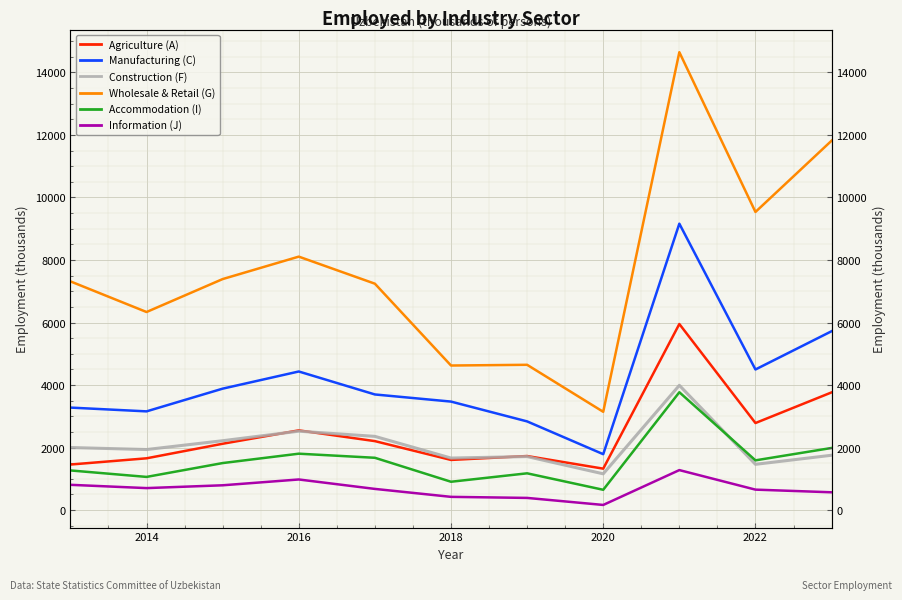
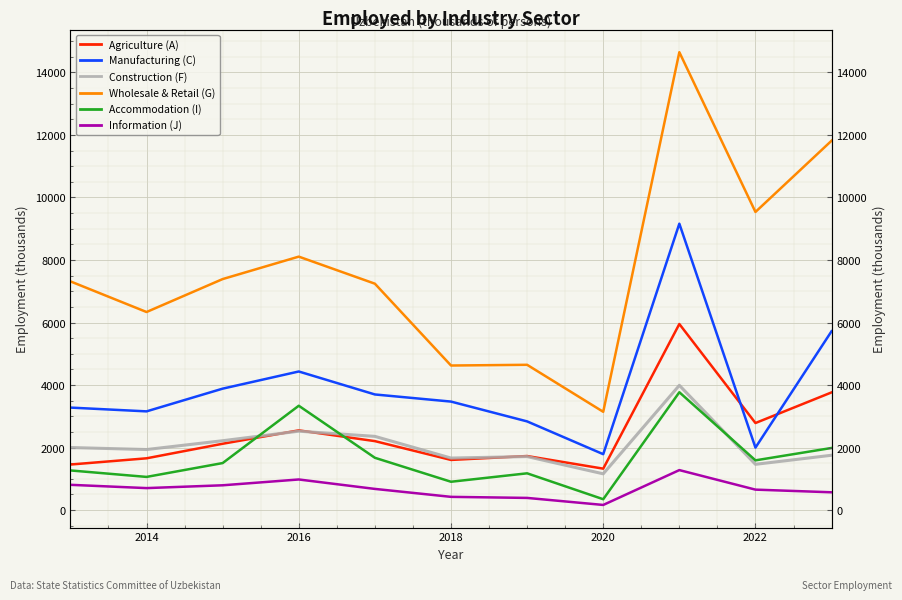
  {
    "Agriculture (A)": {
      "2014": 1700,
      "2020": 1300,
      "2022": 2800
    },
    "Manufacturing (C)": {
      "2014": 3200,
      "2016": 4400,
      "2018": 3500,
      "2020": 1800,
-     "2022": 4500
+     "2022": 2000
    },
    "Construction (F)": {
      "2014": 1900,
      "2020": 1200,
      "2022": 1500
    },
    "Wholesale & Retail (G)": {
      "2014": 6300,
      "2016": 8100,
      "2018": 4600,
      "2020": 3100,
      "2022": 9500
    },
    "Accommodation (I)": {
      "2014": 1100,
-     "2016": 1800,
+     "2016": 3300,
      "2018": 900,
-     "2020": 600,
+     "2020": 300,
      "2022": 1600
    },
    "Information (J)": {
      "2014": 700,
      "2016": 1000,
      "2018": 400,
      "2020": 200,
      "2022": 700
    }
  }
